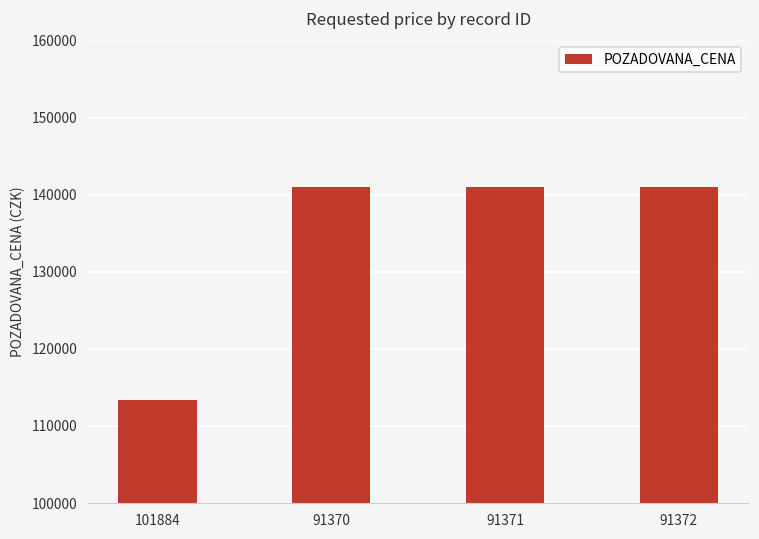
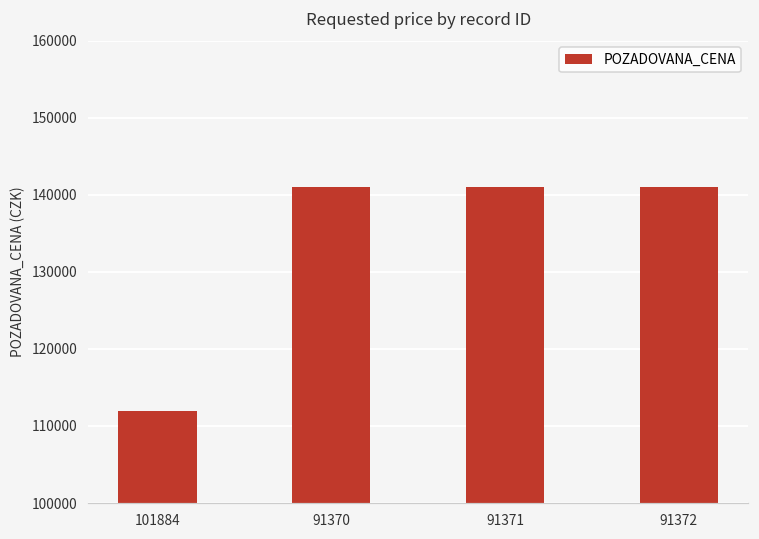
  {
-   "101884": 113000,
+   "101884": 112000,
    "91370": 141000,
    "91371": 141000,
    "91372": 141000
  }
